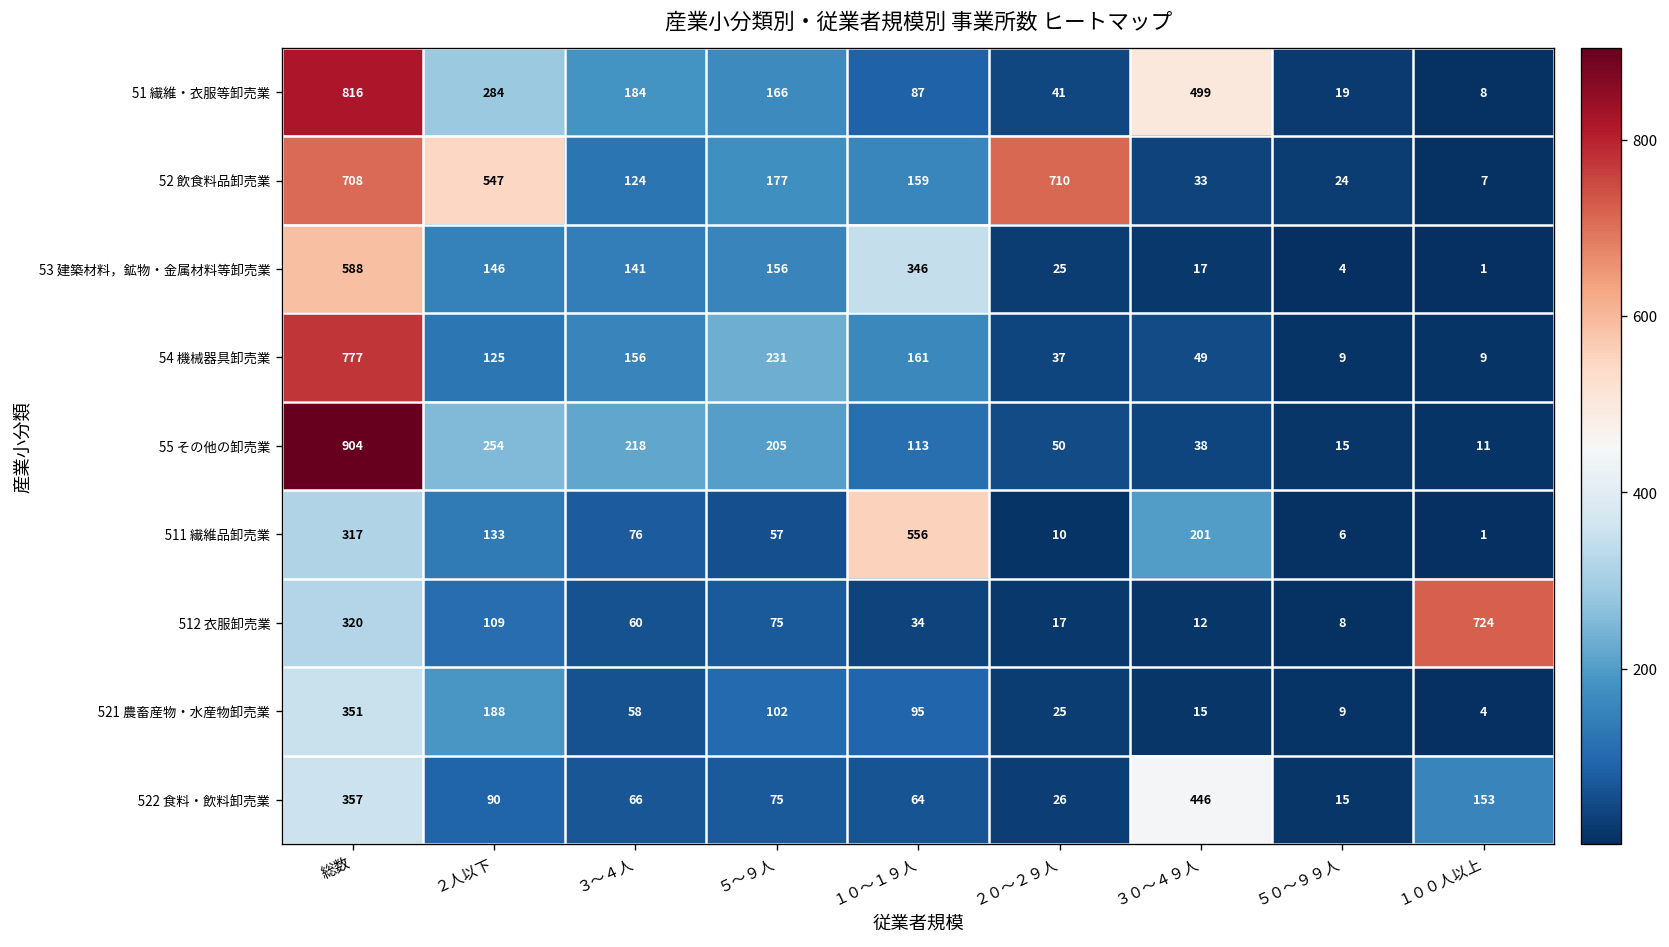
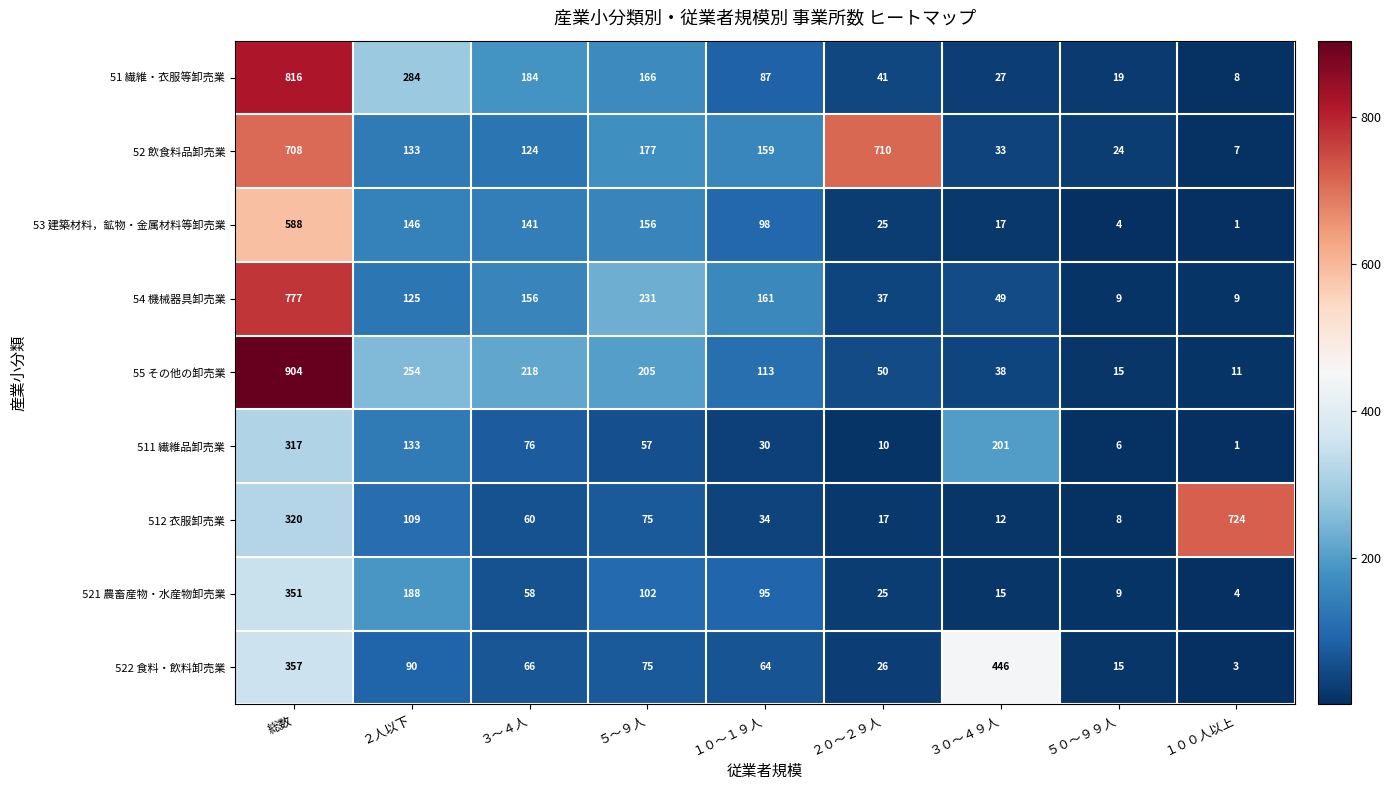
  {
    "51 繊維・衣服等卸売業": {
      "総数": 816,
      "２人以下": 284,
      "３～４人": 184,
      "５～９人": 166,
      "１０～１９人": 87,
      "２０～２９人": 41,
-     "３０～４９人": 499,
+     "３０～４９人": 27,
      "５０～９９人": 19,
      "１００人以上": 8
    },
    "52 飲食料品卸売業": {
      "総数": 708,
-     "２人以下": 547,
+     "２人以下": 133,
      "３～４人": 124,
      "５～９人": 177,
      "１０～１９人": 159,
      "２０～２９人": 710,
      "３０～４９人": 33,
      "５０～９９人": 24,
      "１００人以上": 7
    },
    "53 建築材料，鉱物・金属材料等卸売業": {
      "総数": 588,
      "２人以下": 146,
      "３～４人": 141,
      "５～９人": 156,
-     "１０～１９人": 346,
+     "１０～１９人": 98,
      "２０～２９人": 25,
      "３０～４９人": 17,
      "５０～９９人": 4,
      "１００人以上": 1
    },
    "54 機械器具卸売業": {
      "総数": 777,
      "２人以下": 125,
      "３～４人": 156,
      "５～９人": 231,
      "１０～１９人": 161,
      "２０～２９人": 37,
      "３０～４９人": 49,
      "５０～９９人": 9,
      "１００人以上": 9
    },
    "55 その他の卸売業": {
      "総数": 904,
      "２人以下": 254,
      "３～４人": 218,
      "５～９人": 205,
      "１０～１９人": 113,
      "２０～２９人": 50,
      "３０～４９人": 38,
      "５０～９９人": 15,
      "１００人以上": 11
    },
    "511 繊維品卸売業": {
      "総数": 317,
      "２人以下": 133,
      "３～４人": 76,
      "５～９人": 57,
-     "１０～１９人": 556,
+     "１０～１９人": 30,
      "２０～２９人": 10,
      "３０～４９人": 201,
      "５０～９９人": 6,
      "１００人以上": 1
    },
    "512 衣服卸売業": {
      "総数": 320,
      "２人以下": 109,
      "３～４人": 60,
      "５～９人": 75,
      "１０～１９人": 34,
      "２０～２９人": 17,
      "３０～４９人": 12,
      "５０～９９人": 8,
      "１００人以上": 724
    },
    "521 農畜産物・水産物卸売業": {
      "総数": 351,
      "２人以下": 188,
      "３～４人": 58,
      "５～９人": 102,
      "１０～１９人": 95,
      "２０～２９人": 25,
      "３０～４９人": 15,
      "５０～９９人": 9,
      "１００人以上": 4
    },
    "522 食料・飲料卸売業": {
      "総数": 357,
      "２人以下": 90,
      "３～４人": 66,
      "５～９人": 75,
      "１０～１９人": 64,
      "２０～２９人": 26,
      "３０～４９人": 446,
      "５０～９９人": 15,
-     "１００人以上": 153
+     "１００人以上": 3
    }
  }
